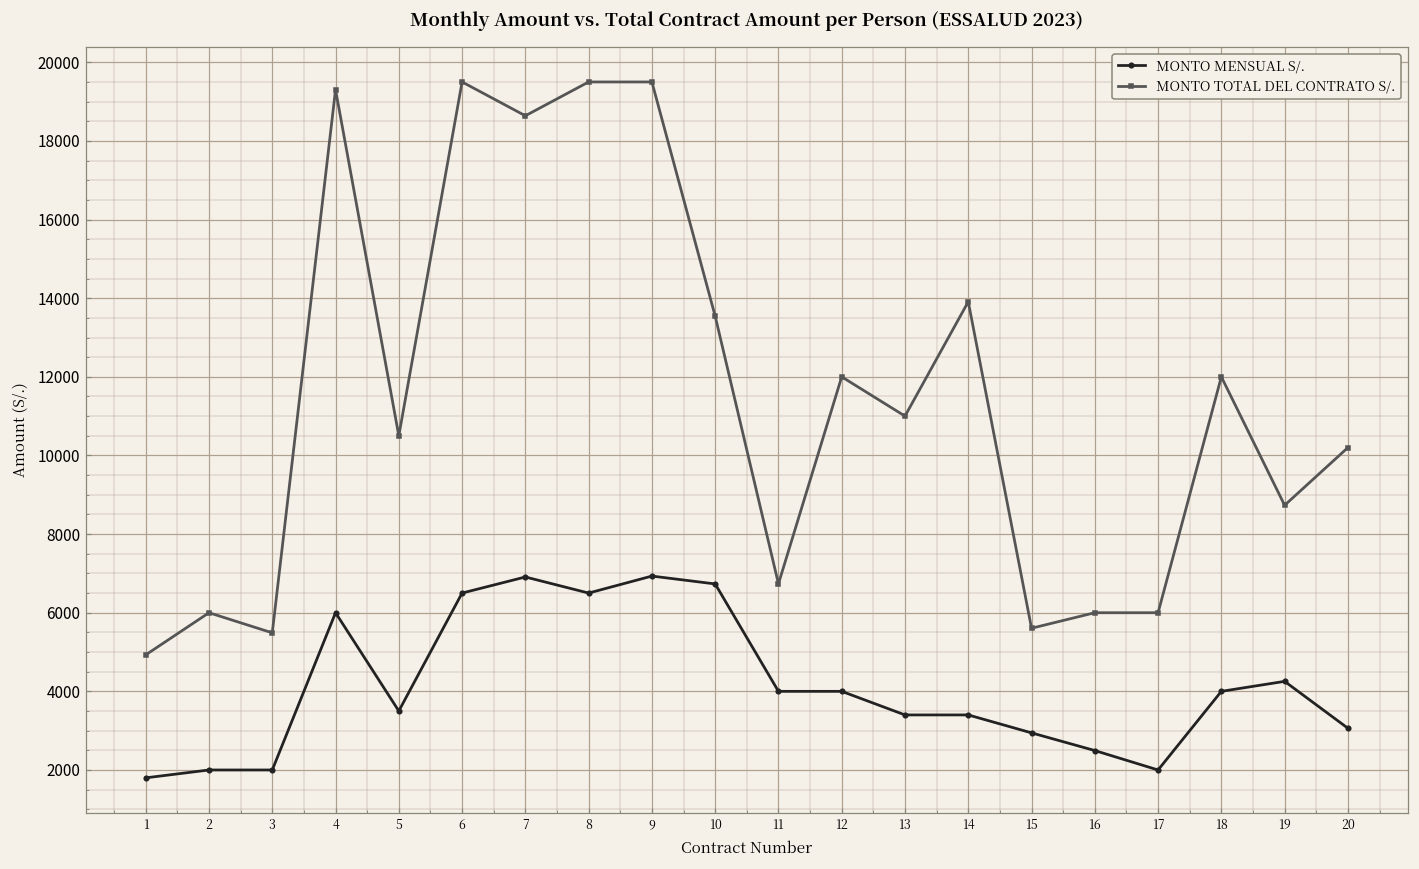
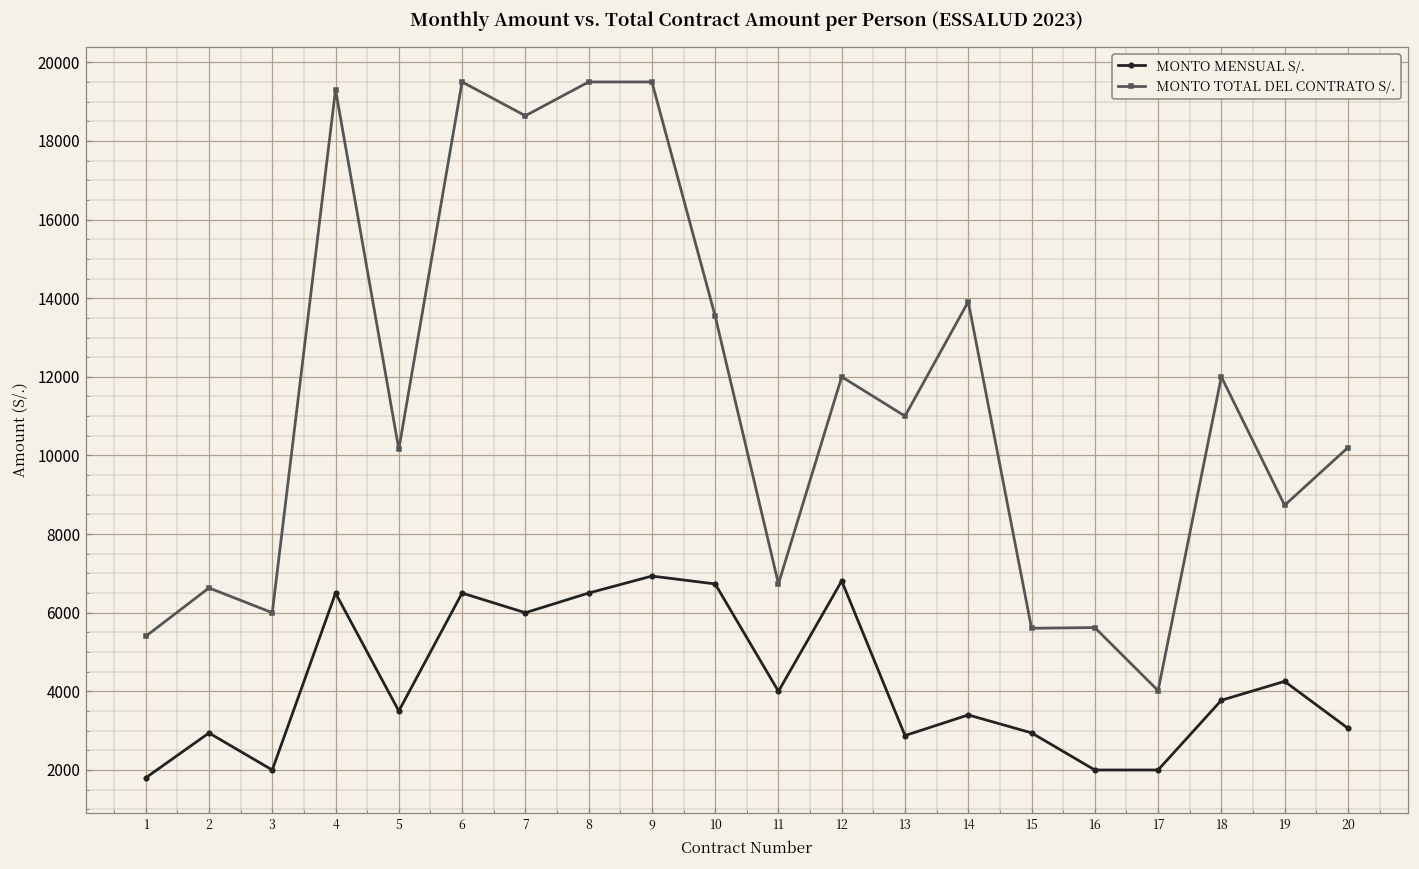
  {
    "MONTO MENSUAL S/.": {
      "1": 1800,
-     "2": 2000,
+     "2": 2900,
      "3": 2000,
-     "4": 6000,
+     "4": 6500,
      "5": 3500,
      "6": 6500,
-     "7": 6900,
+     "7": 6000,
      "8": 6500,
      "9": 6900,
      "10": 6700,
      "11": 4000,
-     "12": 4000,
-     "13": 3400,
+     "12": 6800,
+     "13": 2900,
      "14": 3400,
      "15": 2900,
-     "16": 2500,
+     "16": 2000,
      "17": 2000,
-     "18": 4000,
+     "18": 3800,
      "19": 4300,
      "20": 3100
    },
    "MONTO TOTAL DEL CONTRATO S/.": {
-     "1": 4900,
-     "2": 6000,
-     "3": 5500,
+     "1": 5400,
+     "2": 6600,
+     "3": 6000,
      "4": 19300,
-     "5": 10500,
+     "5": 10200,
      "6": 19500,
      "7": 18600,
      "8": 19500,
      "9": 19500,
      "10": 13500,
      "11": 6700,
      "12": 12000,
      "13": 11000,
      "14": 13900,
      "15": 5600,
-     "16": 6000,
-     "17": 6000,
+     "16": 5600,
+     "17": 4000,
      "18": 12000,
      "19": 8700,
      "20": 10200
    }
  }
